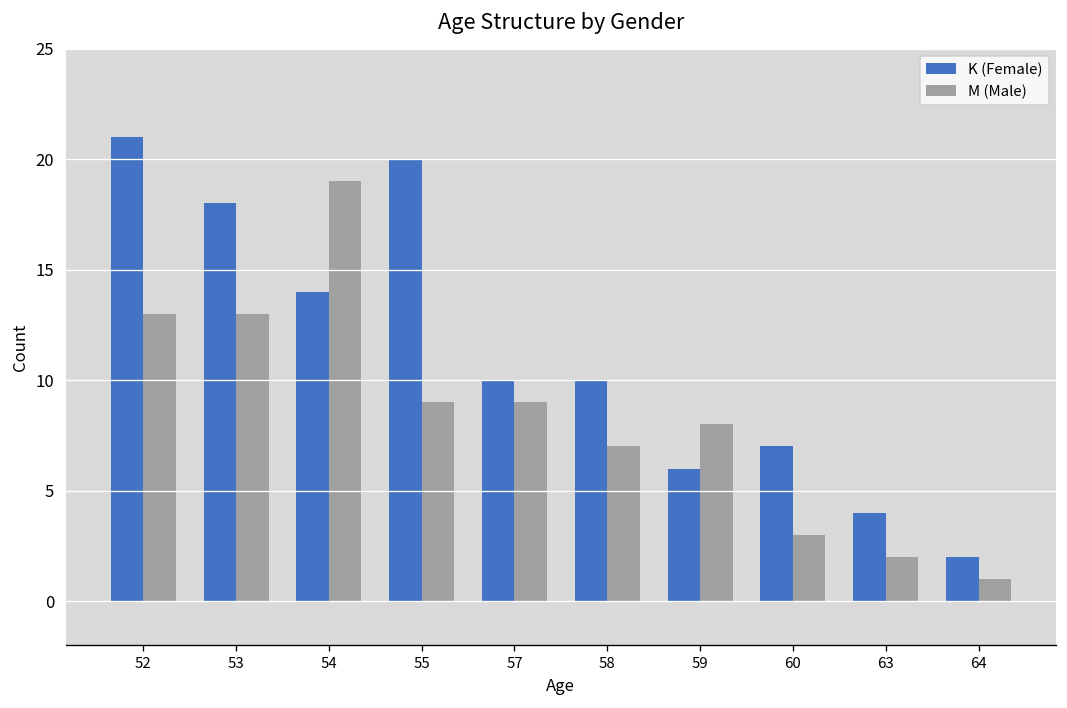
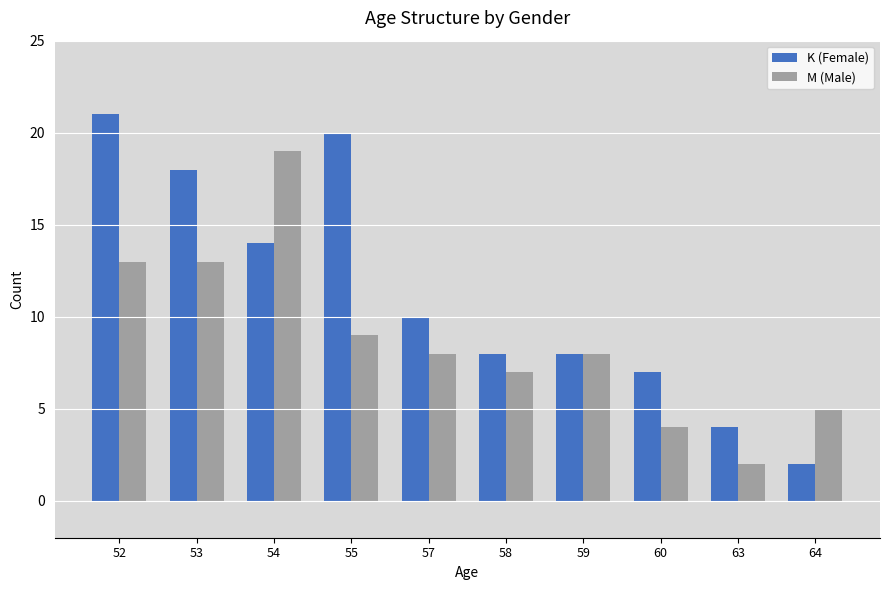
  {
    "K (Female)": {
      "52": 21,
      "53": 18,
      "54": 14,
      "55": 20,
      "57": 10,
-     "58": 10,
-     "59": 6,
+     "58": 8,
+     "59": 8,
      "60": 7,
      "63": 4,
      "64": 2
    },
    "M (Male)": {
      "52": 13,
      "53": 13,
      "54": 19,
      "55": 9,
-     "57": 9,
+     "57": 8,
      "58": 7,
      "59": 8,
-     "60": 3,
+     "60": 4,
      "63": 2,
-     "64": 1
+     "64": 5
    }
  }
